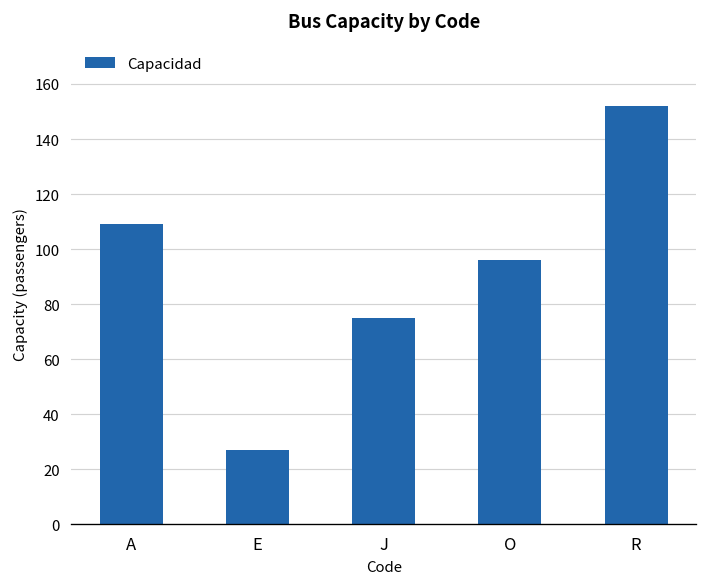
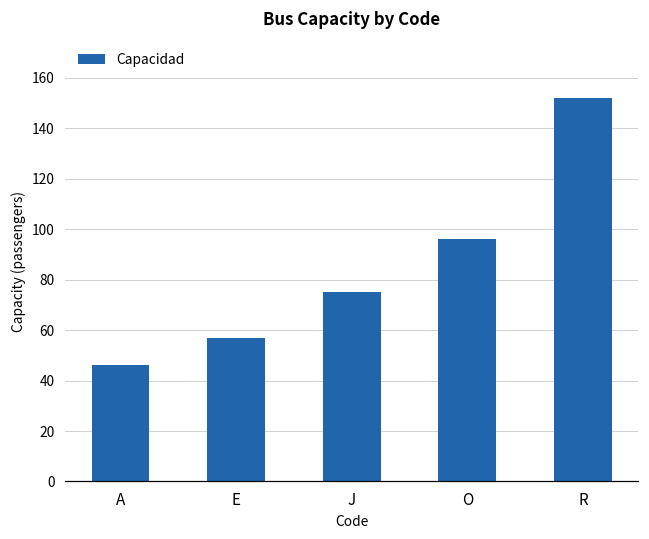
  {
-   "A": 109,
-   "E": 27,
+   "A": 46,
+   "E": 57,
    "J": 75,
    "O": 96,
    "R": 152
  }
